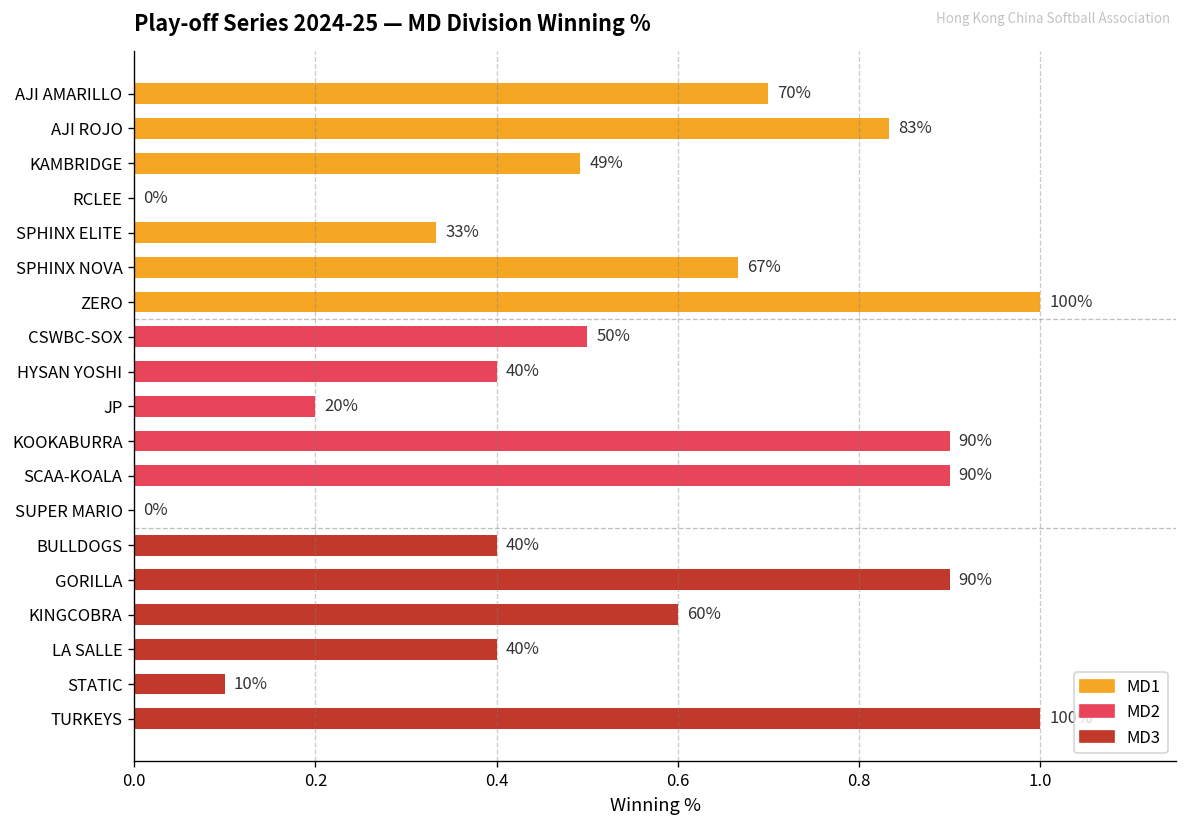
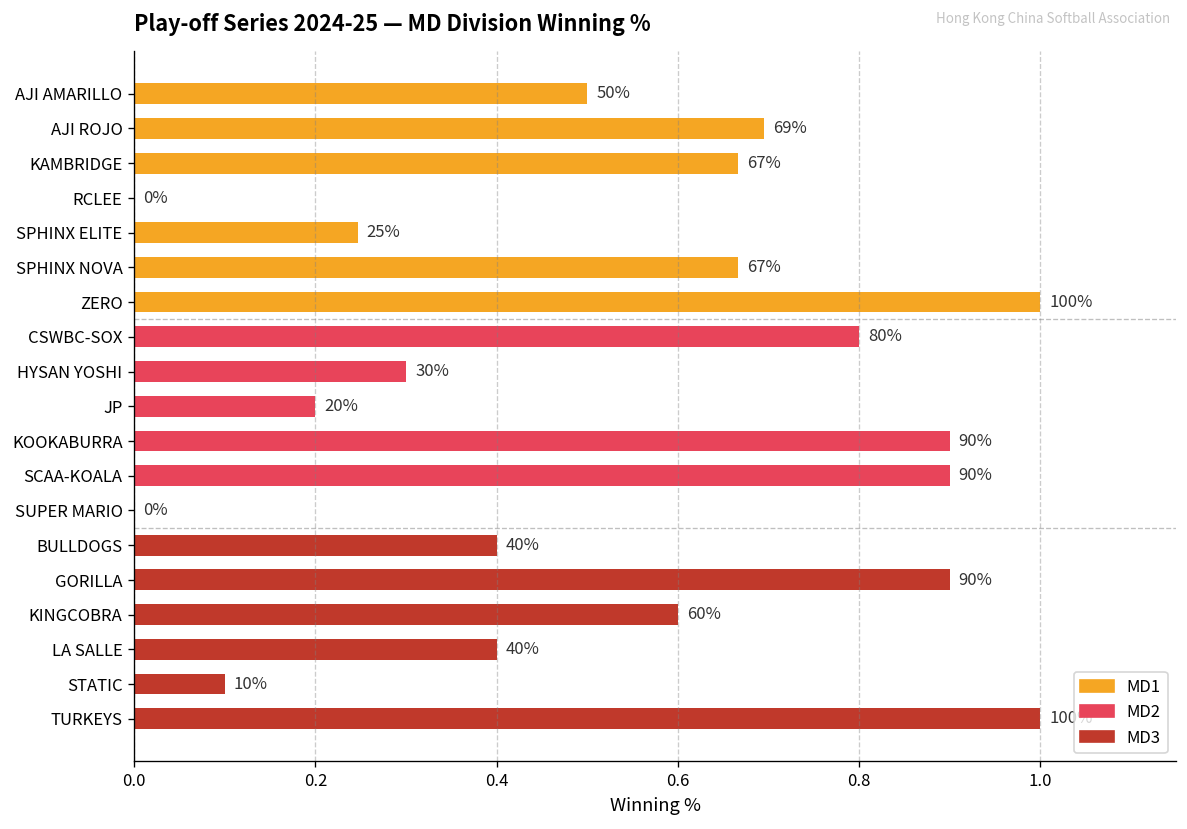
  {
-   "AJI AMARILLO": "70%",
-   "AJI ROJO": "83%",
-   "KAMBRIDGE": "49%",
+   "AJI AMARILLO": "50%",
+   "AJI ROJO": "69%",
+   "KAMBRIDGE": "67%",
    "RCLEE": "0%",
-   "SPHINX ELITE": "33%",
+   "SPHINX ELITE": "25%",
    "SPHINX NOVA": "67%",
    "ZERO": "100%",
-   "CSWBC-SOX": "50%",
-   "HYSAN YOSHI": "40%",
+   "CSWBC-SOX": "80%",
+   "HYSAN YOSHI": "30%",
    "JP": "20%",
    "KOOKABURRA": "90%",
    "SCAA-KOALA": "90%",
    "SUPER MARIO": "0%",
    "BULLDOGS": "40%",
    "GORILLA": "90%",
    "KINGCOBRA": "60%",
    "LA SALLE": "40%",
    "STATIC": "10%"
  }
